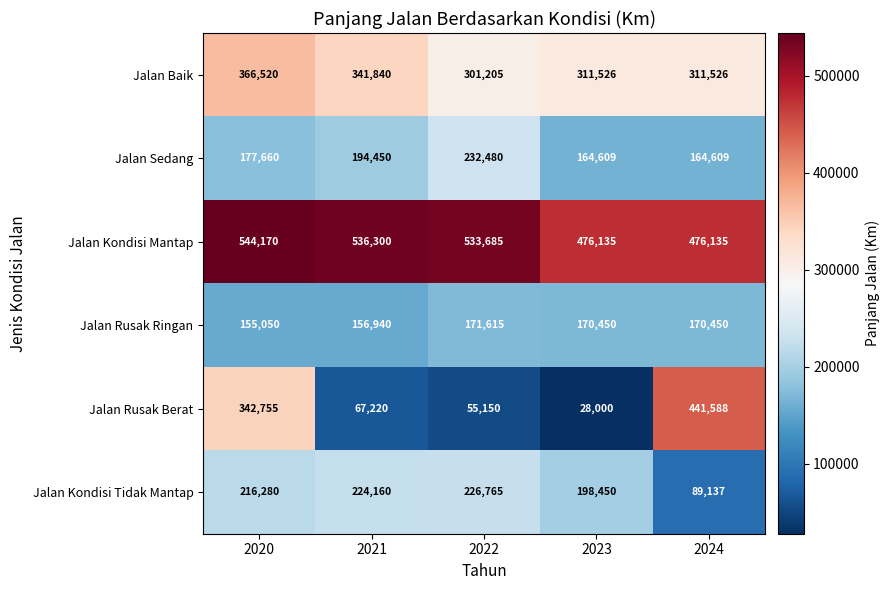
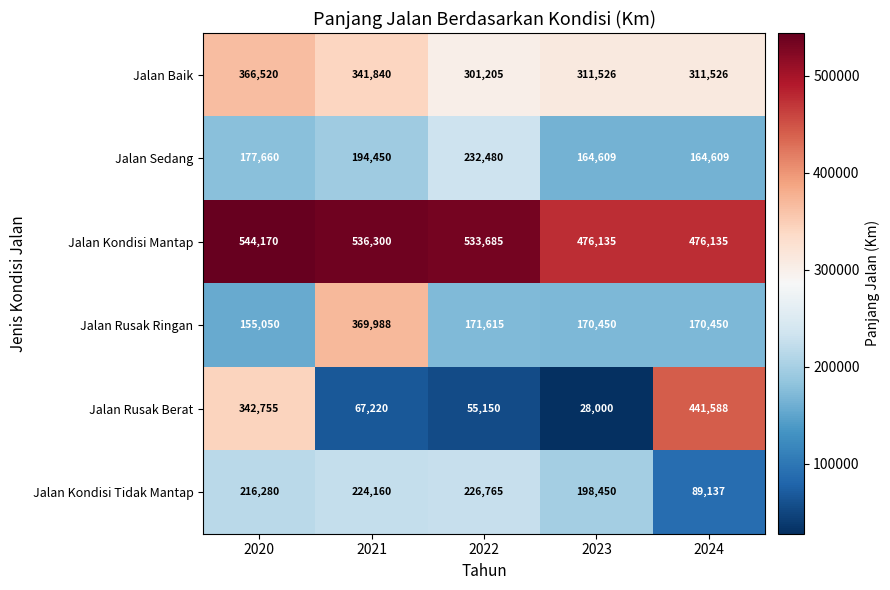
  {
    "Jalan Baik": {
      "2020": "366,520",
      "2021": "341,840",
      "2022": "301,205",
      "2023": "311,526",
      "2024": "311,526"
    },
    "Jalan Sedang": {
      "2020": "177,660",
      "2021": "194,450",
      "2022": "232,480",
      "2023": "164,609",
      "2024": "164,609"
    },
    "Jalan Kondisi Mantap": {
      "2020": "544,170",
      "2021": "536,300",
      "2022": "533,685",
      "2023": "476,135",
      "2024": "476,135"
    },
    "Jalan Rusak Ringan": {
      "2020": "155,050",
-     "2021": "156,940",
+     "2021": "369,988",
      "2022": "171,615",
      "2023": "170,450",
      "2024": "170,450"
    },
    "Jalan Rusak Berat": {
      "2020": "342,755",
      "2021": "67,220",
      "2022": "55,150",
      "2023": "28,000",
      "2024": "441,588"
    },
    "Jalan Kondisi Tidak Mantap": {
      "2020": "216,280",
      "2021": "224,160",
      "2022": "226,765",
      "2023": "198,450",
      "2024": "89,137"
    }
  }
